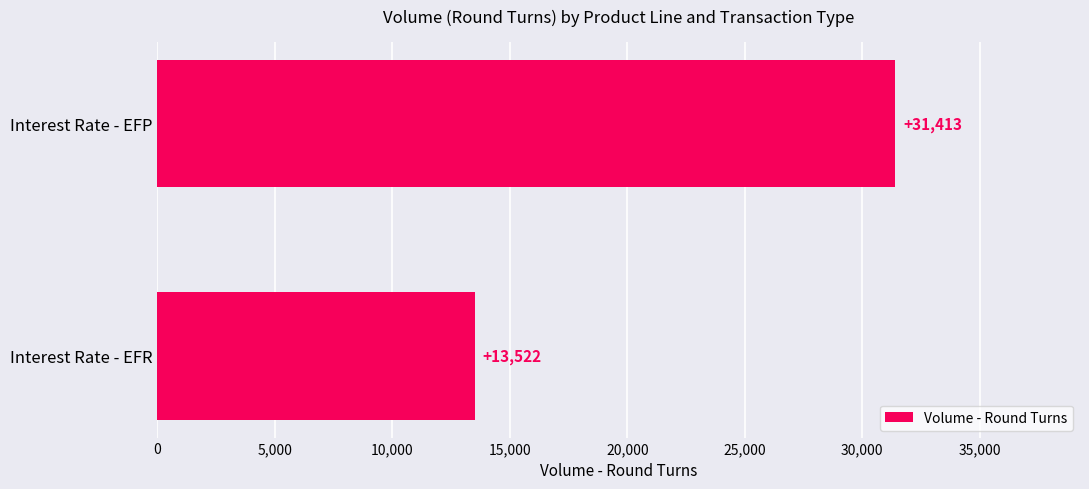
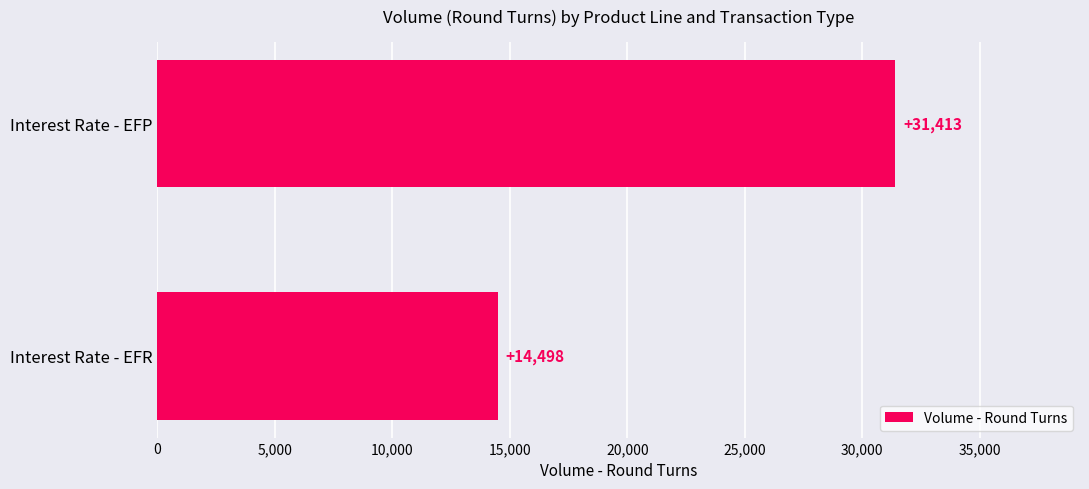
  {
    "Interest Rate - EFP": "+31,413",
-   "Interest Rate - EFR": "+13,522"
+   "Interest Rate - EFR": "+14,498"
  }
